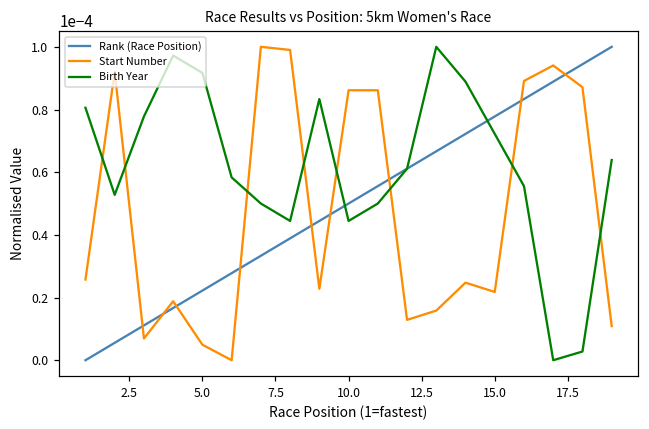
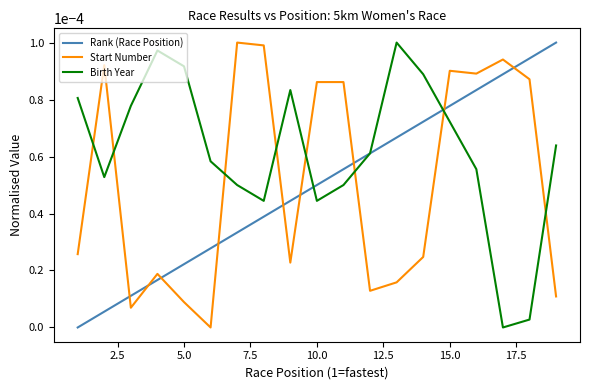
  {
    "Rank (Race Position)": {
      "5.0": 0.000022,
      "10.0": 0.000050,
      "15.0": 0.000078
    },
    "Start Number": {
-     "5.0": 0.000005,
+     "5.0": 0.000009,
      "10.0": 0.000086,
-     "15.0": 0.000022
+     "15.0": 0.000090
    },
    "Birth Year": {
      "10.0": 0.000044,
      "15.0": 0.000072
    }
  }
